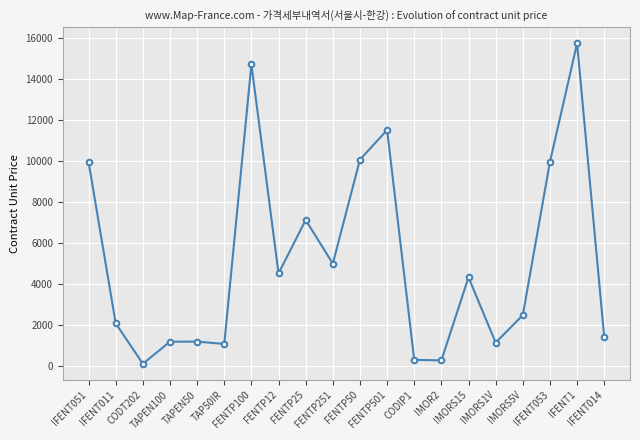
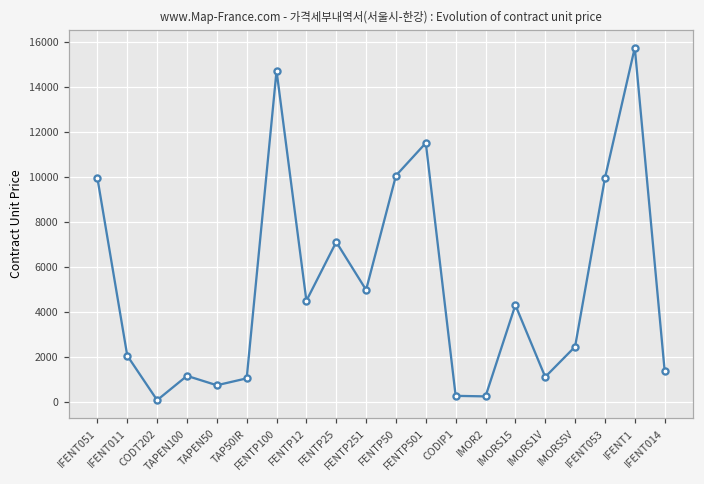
  {
    "IFENT051": 10000,
    "IFENT011": 2100,
    "CODT202": 100,
    "TAPEN100": 1200,
-   "TAPEN50": 1200,
+   "TAPEN50": 800,
    "TAP50IR": 1100,
    "FENTP100": 14700,
    "FENTP12": 4500,
    "FENTP25": 7100,
    "FENTP251": 5000,
    "FENTP50": 10100,
    "FENTP501": 11500,
    "CODIP1": 300,
    "IMOR2": 300,
    "IMORS15": 4300,
    "IMORS1V": 1100,
    "IMORS5V": 2500,
    "IFENT053": 10000,
    "IFENT1": 15700,
    "IFENT014": 1400
  }
